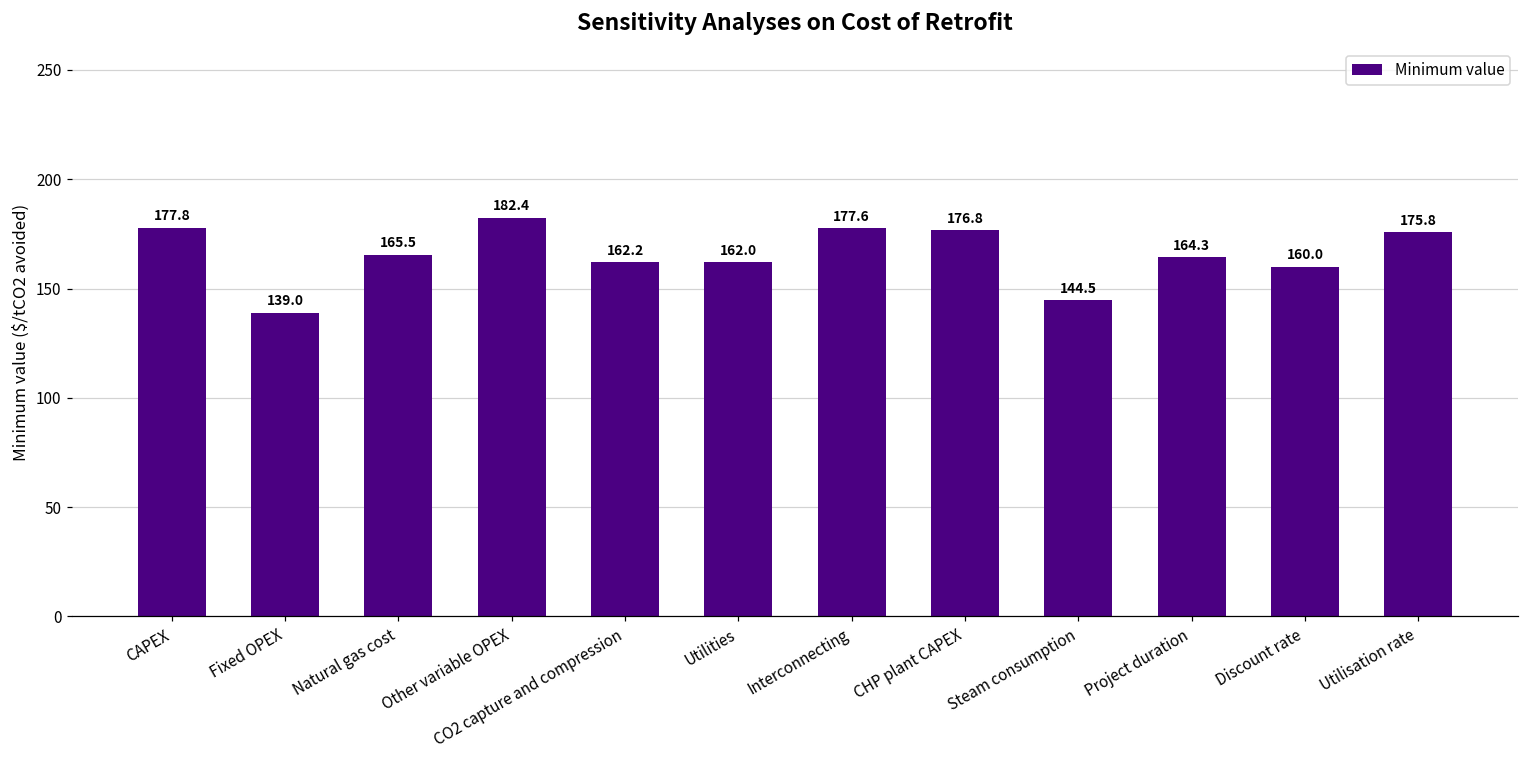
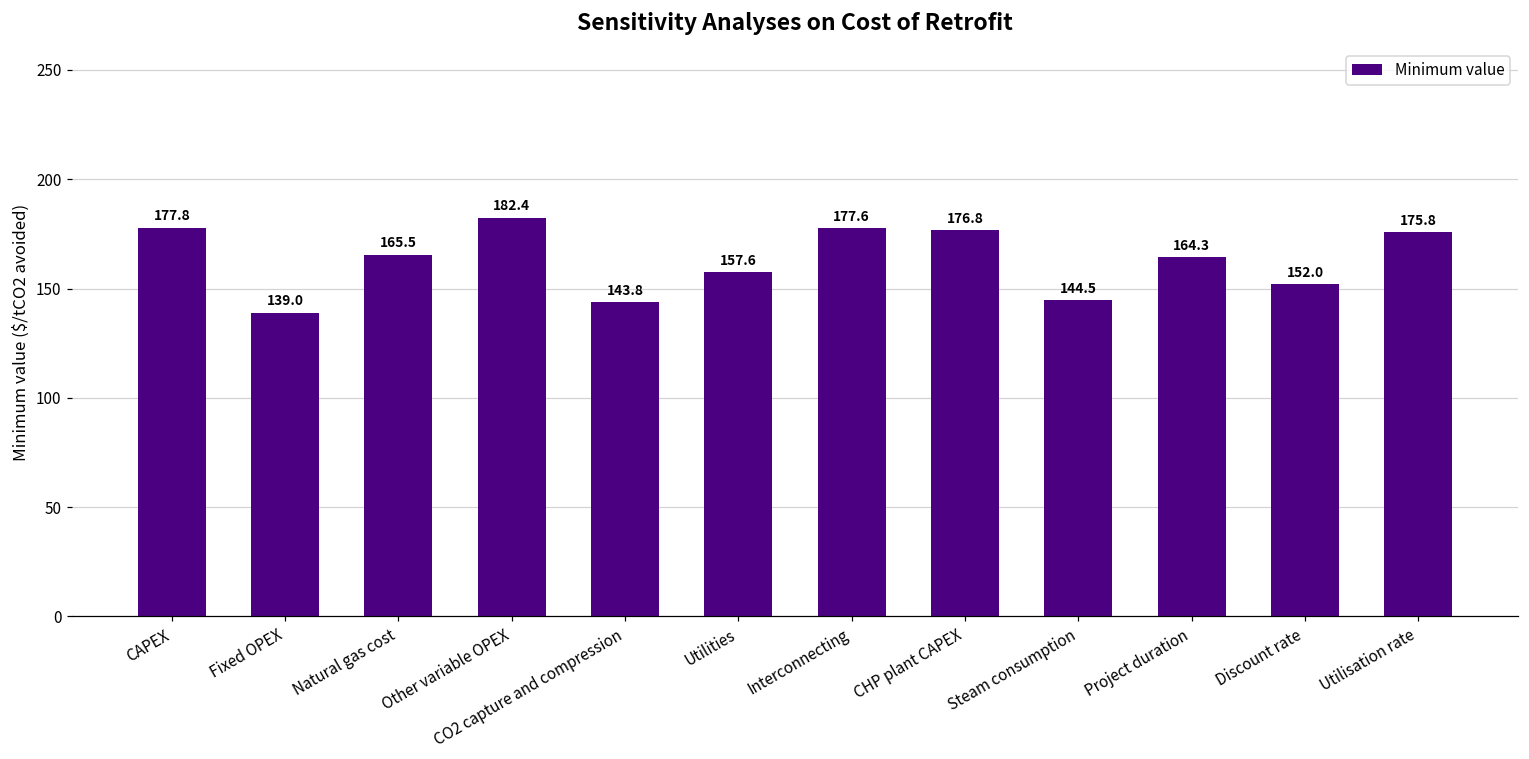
  {
    "CAPEX": 177.8,
    "Fixed OPEX": 139.0,
    "Natural gas cost": 165.5,
    "Other variable OPEX": 182.4,
-   "CO2 capture and compression": 162.2,
-   "Utilities": 162.0,
+   "CO2 capture and compression": 143.8,
+   "Utilities": 157.6,
    "Interconnecting": 177.6,
    "CHP plant CAPEX": 176.8,
    "Steam consumption": 144.5,
    "Project duration": 164.3,
-   "Discount rate": 160.0,
+   "Discount rate": 152.0,
    "Utilisation rate": 175.8
  }
